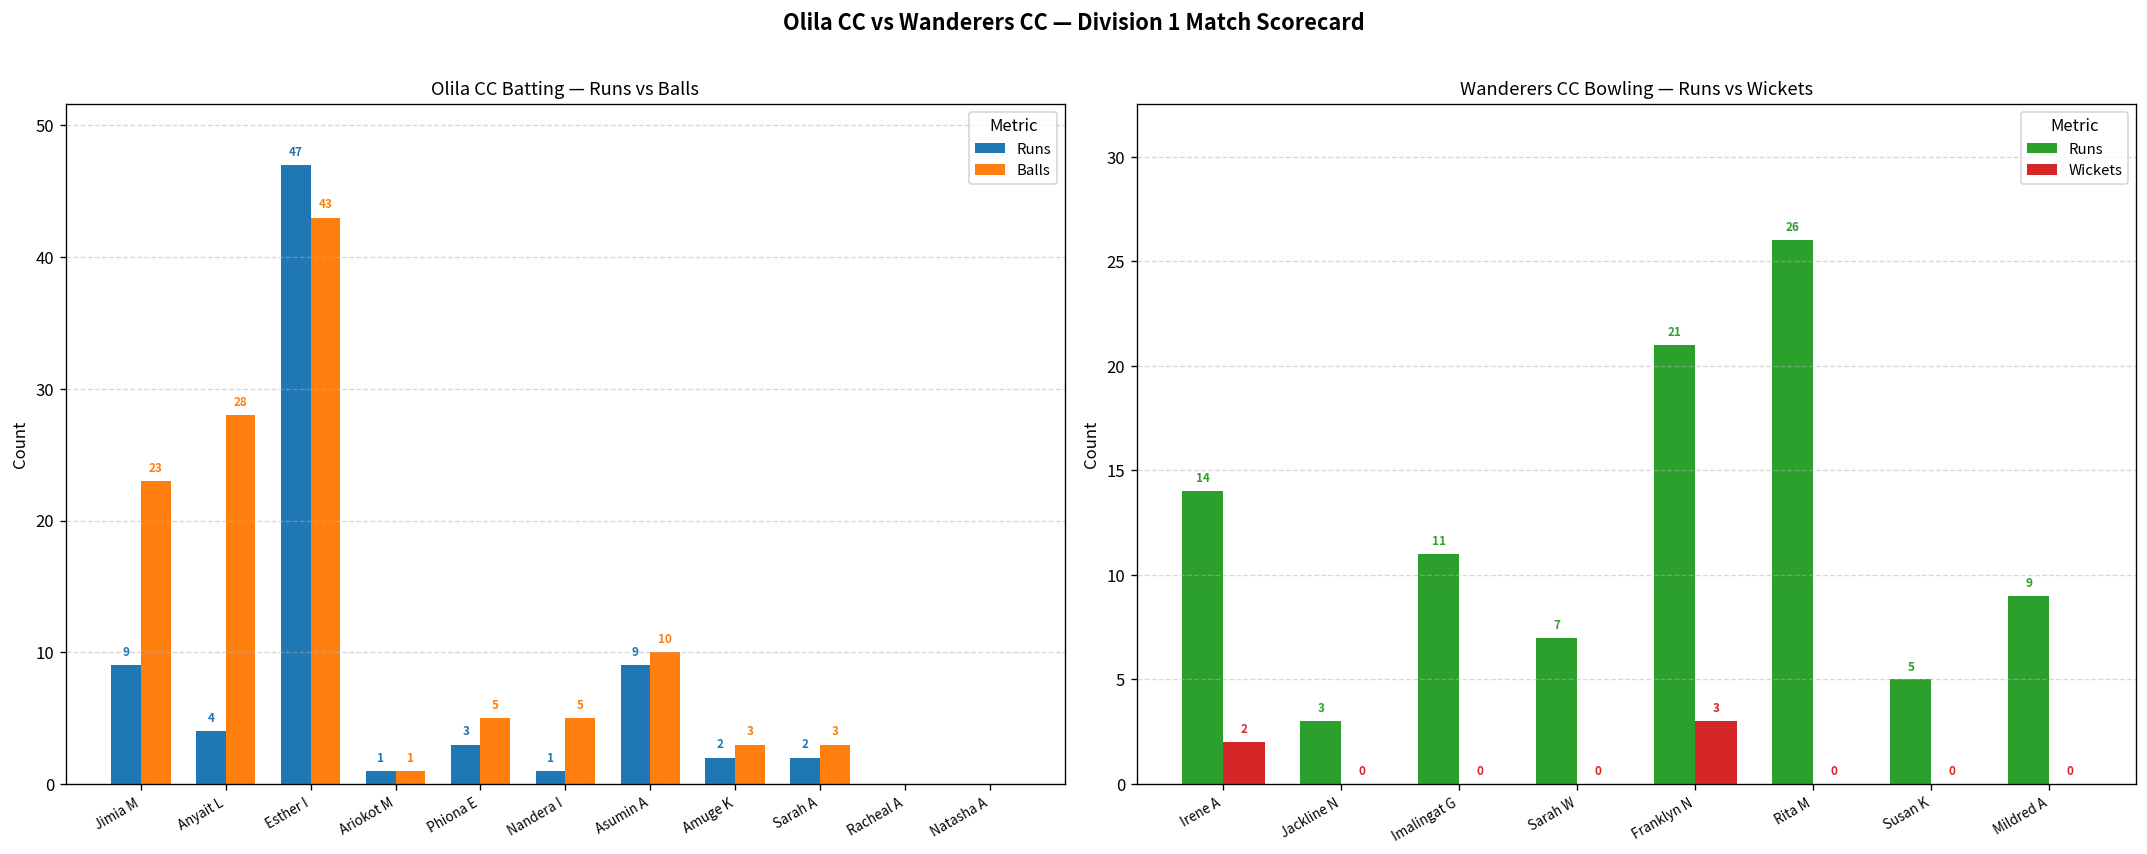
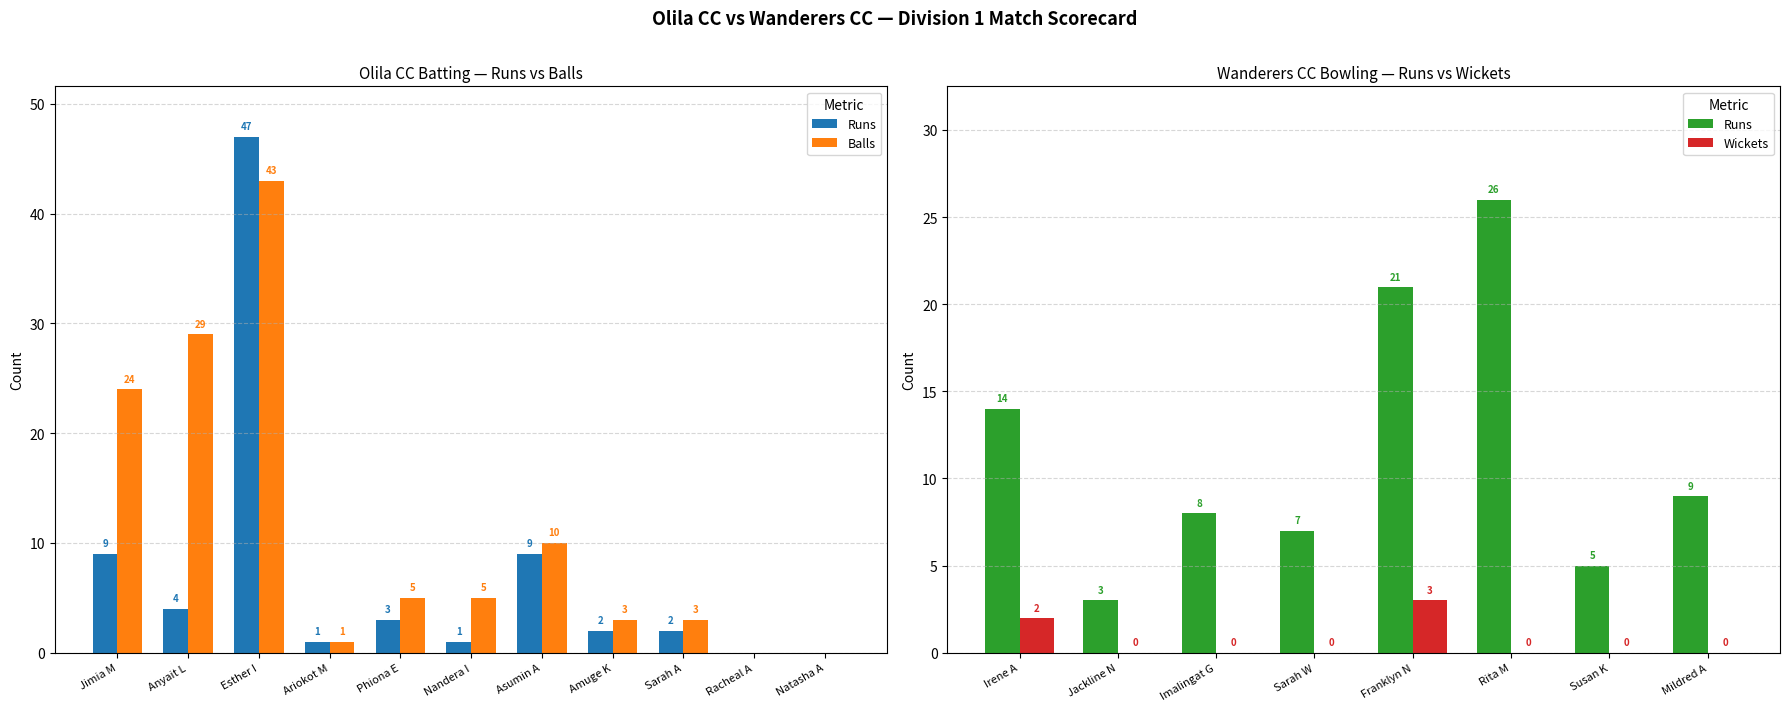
  {
    "Olila CC Batting — Runs vs Balls": {
      "Balls": {
-       "Jimia M": 23,
-       "Anyait L": 28,
+       "Jimia M": 24,
+       "Anyait L": 29,
        "Esther I": 43,
        "Ariokot M": 1,
        "Phiona E": 5,
        "Nandera I": 5,
        "Asumin A": 10,
        "Amuge K": 3,
        "Sarah A": 3
      }
    },
    "Wanderers CC Bowling — Runs vs Wickets": {
      "Runs": {
        "Irene A": 14,
        "Jackline N": 3,
-       "Imalingat G": 11,
+       "Imalingat G": 8,
        "Sarah W": 7,
        "Franklyn N": 21,
        "Rita M": 26,
        "Susan K": 5,
        "Mildred A": 9
      },
      "Wickets": {
        "Irene A": 2,
        "Jackline N": 0,
        "Imalingat G": 0,
        "Sarah W": 0,
        "Franklyn N": 3,
        "Rita M": 0,
        "Susan K": 0,
        "Mildred A": 0
      }
    }
  }
